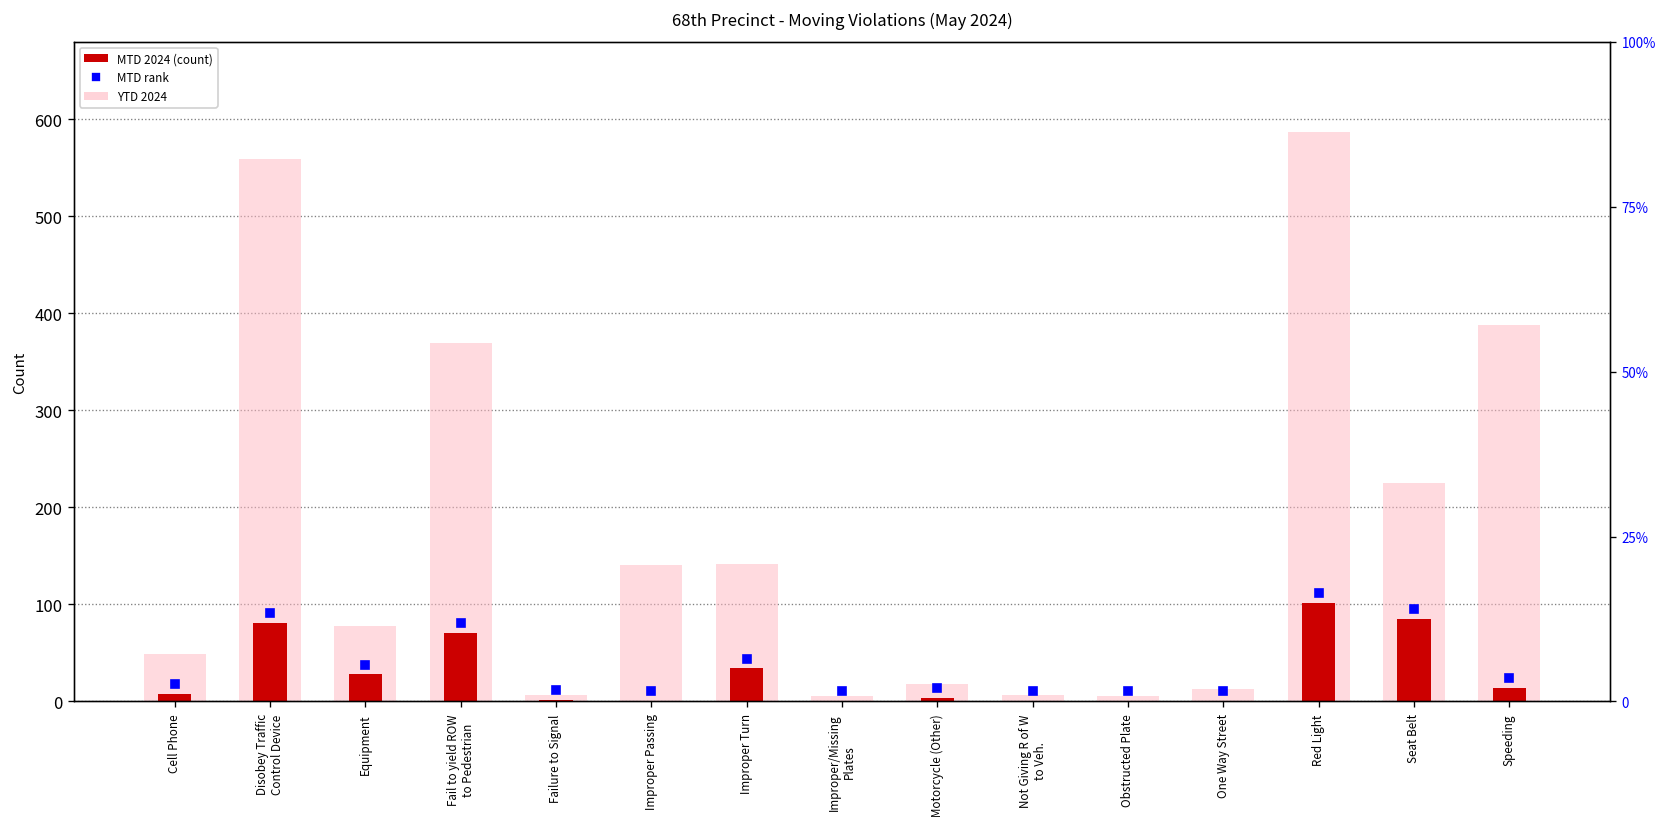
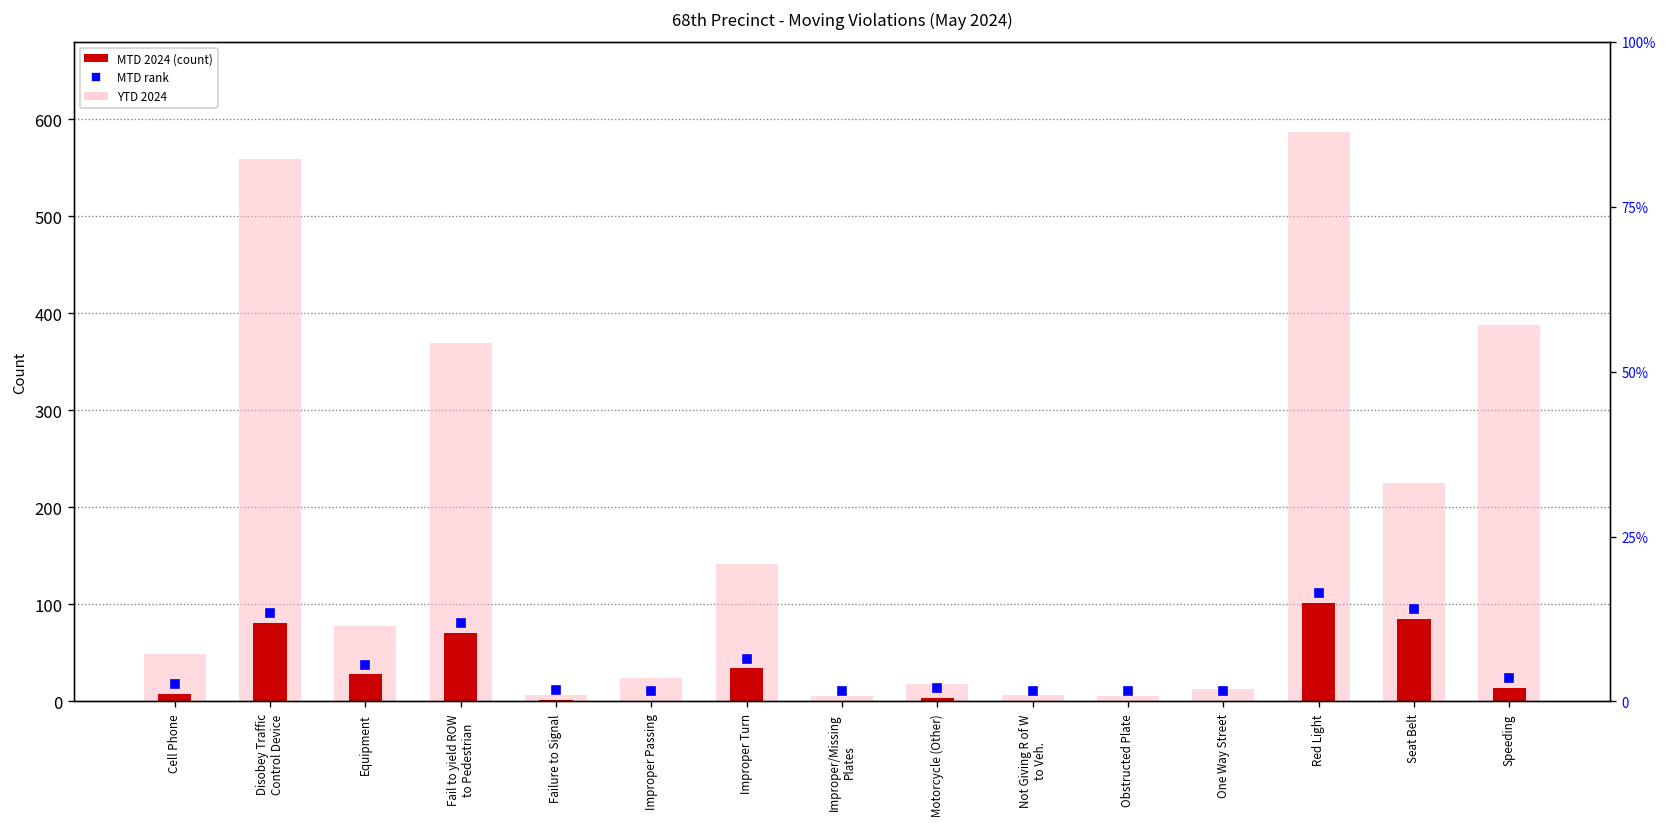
  {
    "YTD 2024": {
      "Cell Phone": 50,
      "Disobey Traffic Control Device": 560,
      "Equipment": 80,
      "Fail to yield ROW to Pedestrian": 370,
      "Failure to Signal": 10,
-     "Improper Passing": 140,
+     "Improper Passing": 20,
      "Improper Turn": 140,
      "Improper/Missing Plates": 10,
      "Motorcycle (Other)": 20,
      "Not Giving R of W to Veh.": 10,
      "Obstructed Plate": 10,
      "One Way Street": 10,
      "Red Light": 590,
      "Seat Belt": 230,
      "Speeding": 390
    }
  }
